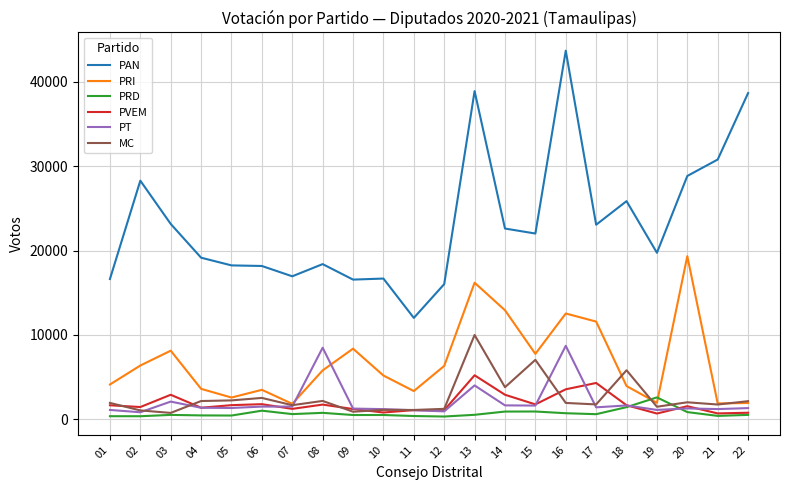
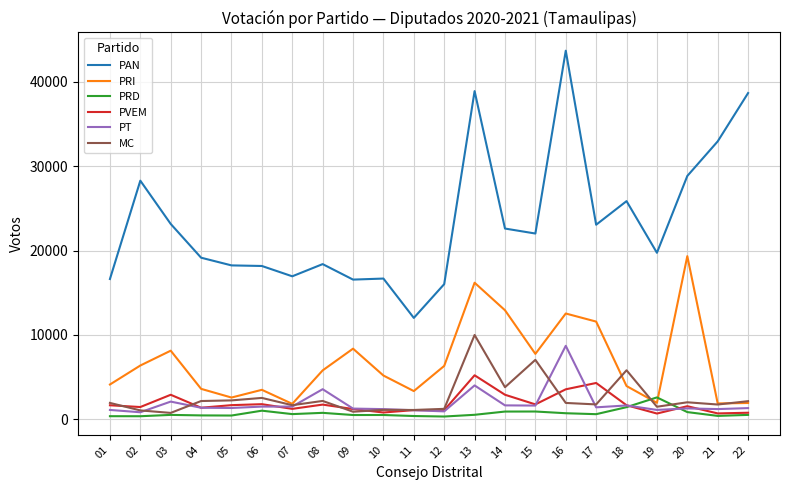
  {
    "PAN": {
      "01": 17000,
      "02": 28000,
      "03": 23000,
      "04": 19000,
      "05": 18000,
      "06": 18000,
      "07": 17000,
      "08": 18000,
      "09": 17000,
      "10": 17000,
      "11": 12000,
      "12": 16000,
      "13": 39000,
      "14": 23000,
      "15": 22000,
      "16": 44000,
      "17": 23000,
      "18": 26000,
      "19": 20000,
      "20": 29000,
-     "21": 31000,
+     "21": 33000,
      "22": 39000
    },
    "PRI": {
      "01": 4000,
      "02": 6000,
      "03": 8000,
      "04": 4000,
      "05": 3000,
      "06": 3000,
      "08": 6000,
      "09": 8000,
      "10": 5000,
      "11": 3000,
      "12": 6000,
      "13": 16000,
      "14": 13000,
      "15": 8000,
      "16": 13000,
      "17": 12000,
      "18": 4000,
      "19": 2000,
      "20": 19000
    },
    "PRD": {
      "01": 0,
      "02": 0,
      "04": 0,
      "05": 0,
      "06": 1000,
      "07": 1000,
      "08": 1000,
      "09": 1000,
      "11": 0,
      "12": 0,
      "13": 1000,
      "14": 1000,
      "15": 1000,
      "16": 1000,
      "17": 1000,
      "19": 3000,
      "20": 1000
    },
    "PVEM": {
      "02": 1000,
      "03": 3000,
      "05": 2000,
      "08": 2000,
      "13": 5000,
      "14": 3000,
      "16": 4000,
      "17": 4000,
      "19": 1000
    },
    "PT": {
      "01": 1000,
      "03": 2000,
      "05": 1000,
-     "08": 8000,
+     "08": 4000,
      "13": 4000,
      "14": 2000,
      "16": 9000,
      "17": 1000,
      "19": 1000,
      "21": 1000,
      "22": 1000
    },
    "MC": {
      "04": 2000,
      "05": 2000,
      "06": 3000,
      "08": 2000,
      "09": 1000,
      "13": 10000,
      "14": 4000,
      "15": 7000,
      "16": 2000,
      "17": 2000,
      "18": 6000,
      "19": 1000,
      "20": 2000
    }
  }
